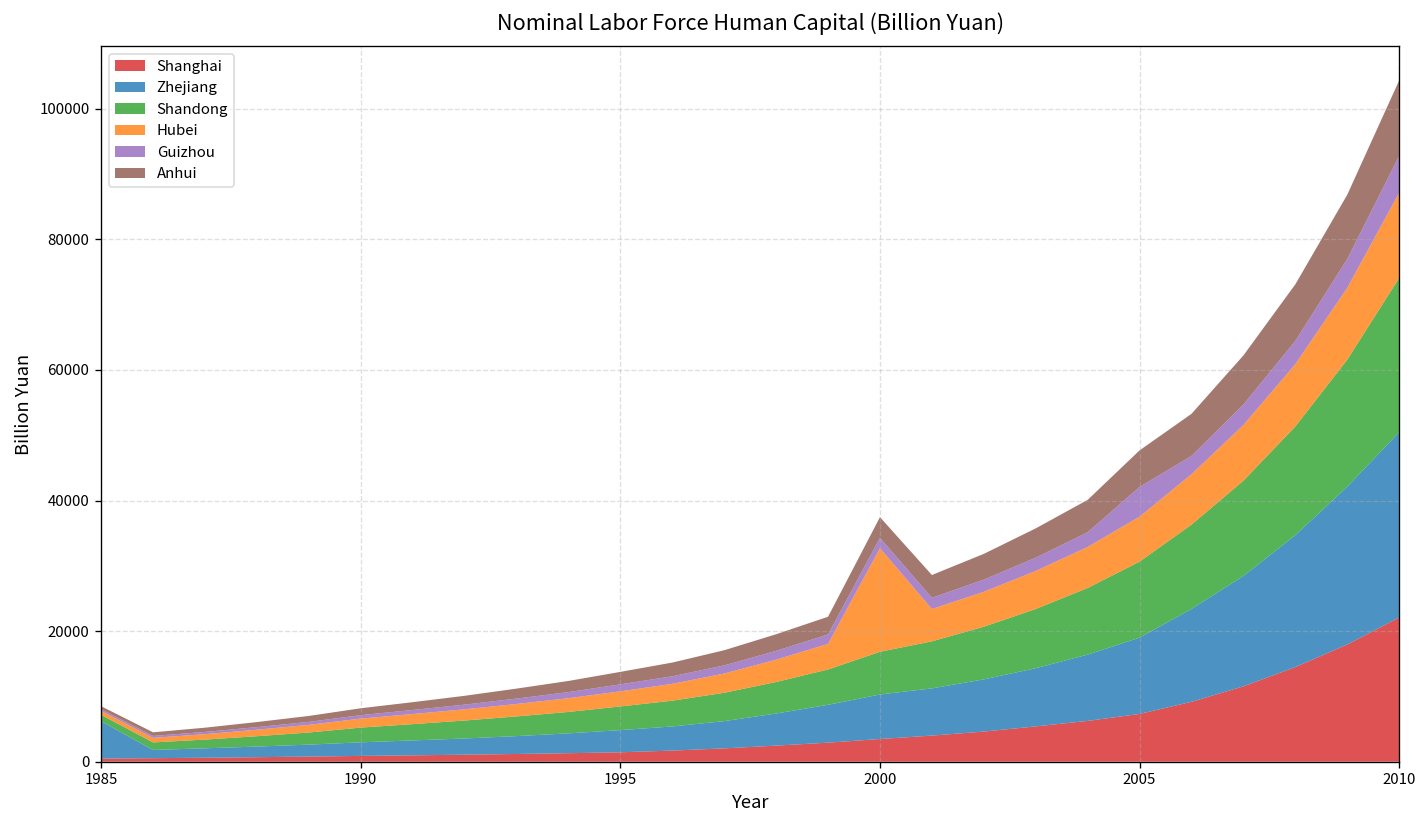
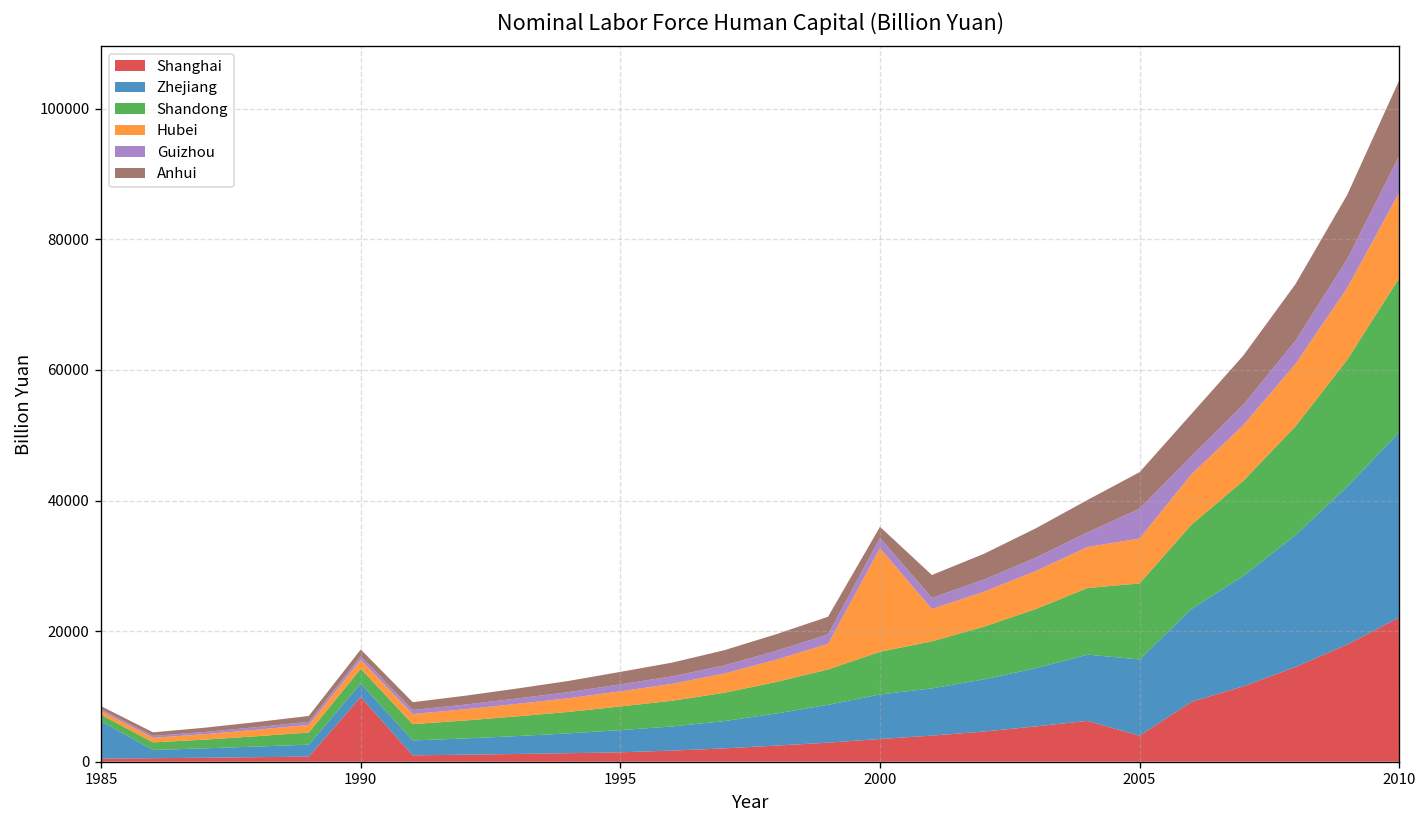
  {
    "Shanghai": {
      "1985": 0,
-     "1990": 1000,
+     "1990": 10000,
      "1995": 1000,
      "2000": 3000,
-     "2005": 7000,
+     "2005": 4000,
      "2010": 22000
    },
    "Zhejiang": {
      "1985": 6000,
      "1990": 2000,
      "1995": 3000,
      "2000": 7000,
      "2005": 12000,
      "2010": 28000
    },
    "Shandong": {
      "1985": 1000,
      "1990": 2000,
      "1995": 4000,
      "2000": 7000,
      "2005": 12000,
      "2010": 24000
    },
    "Hubei": {
      "1990": 1000,
      "1995": 2000,
      "2000": 16000,
      "2005": 7000,
      "2010": 13000
    },
    "Guizhou": {
      "1990": 1000,
      "1995": 1000,
      "2000": 2000,
      "2005": 5000,
      "2010": 6000
    },
    "Anhui": {
      "1985": 0,
      "1990": 1000,
      "1995": 2000,
-     "2000": 3000,
+     "2000": 2000,
      "2005": 6000,
      "2010": 12000
    }
  }
